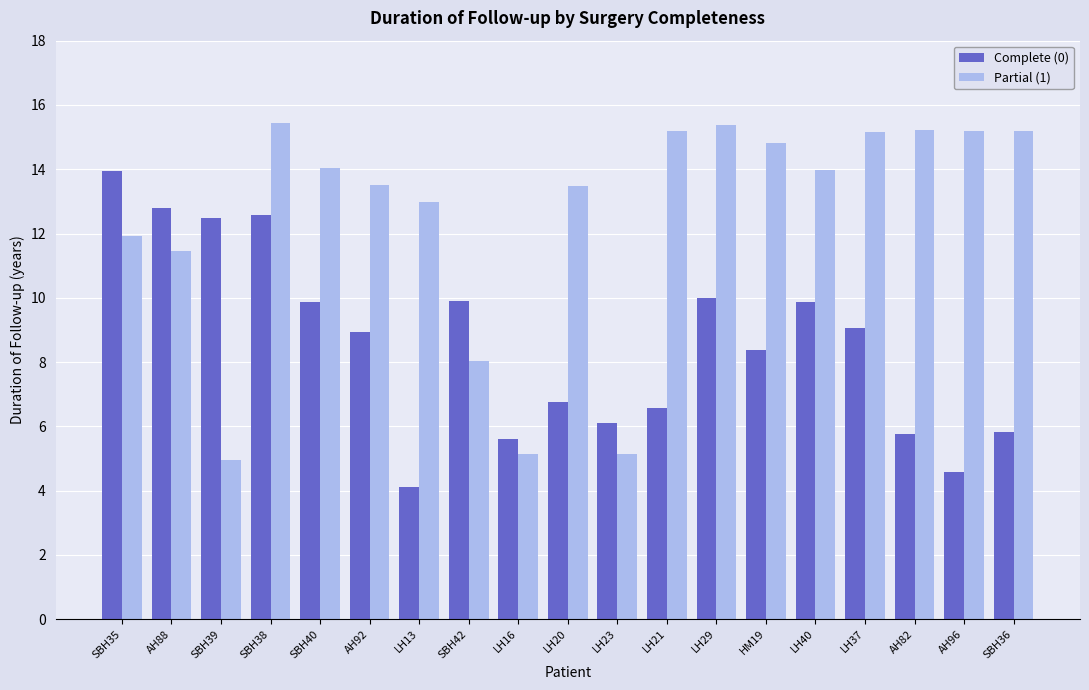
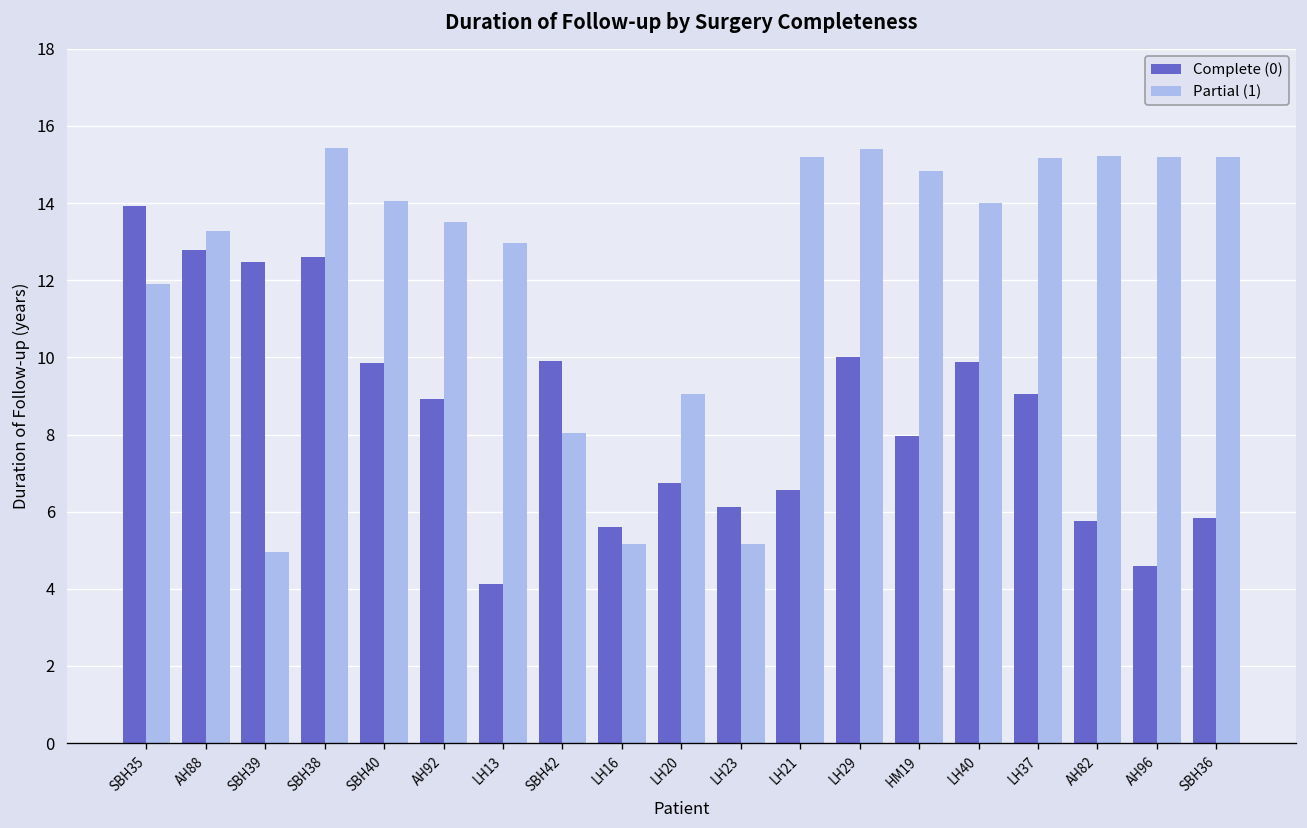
  {
    "Complete (0)": {
      "SBH35": 13.9,
      "AH88": 12.8,
      "SBH39": 12.5,
      "SBH38": 12.6,
      "SBH40": 9.9,
      "AH92": 8.9,
      "LH13": 4.1,
      "SBH42": 9.9,
      "LH16": 5.6,
      "LH20": 6.8,
      "LH23": 6.1,
      "LH21": 6.6,
      "LH29": 10.0,
-     "HM19": 8.4,
+     "HM19": 8.0,
      "LH40": 9.9,
      "LH37": 9.1,
      "AH82": 5.8,
      "AH96": 4.6,
      "SBH36": 5.8
    },
    "Partial (1)": {
      "SBH35": 11.9,
-     "AH88": 11.5,
+     "AH88": 13.3,
      "SBH39": 5.0,
      "SBH38": 15.4,
      "SBH40": 14.1,
      "AH92": 13.5,
      "LH13": 13.0,
      "SBH42": 8.0,
      "LH16": 5.2,
-     "LH20": 13.5,
+     "LH20": 9.1,
      "LH23": 5.2,
      "LH21": 15.2,
      "LH29": 15.4,
      "HM19": 14.8,
      "LH40": 14.0,
      "LH37": 15.2,
      "AH82": 15.2,
      "AH96": 15.2,
      "SBH36": 15.2
    }
  }
